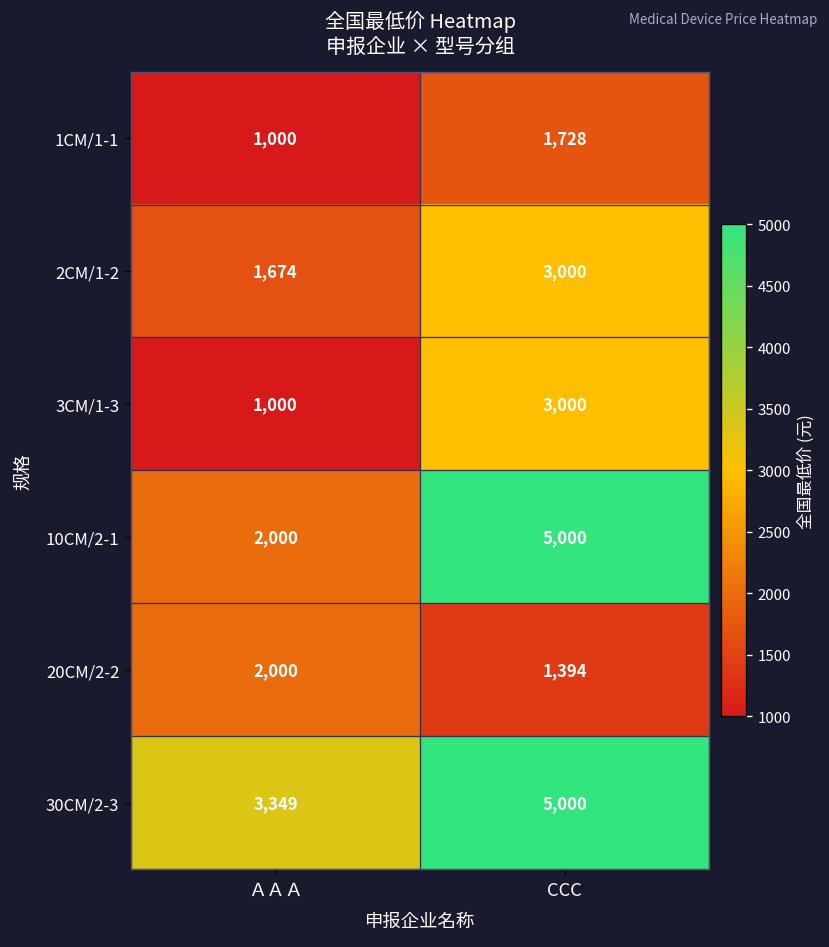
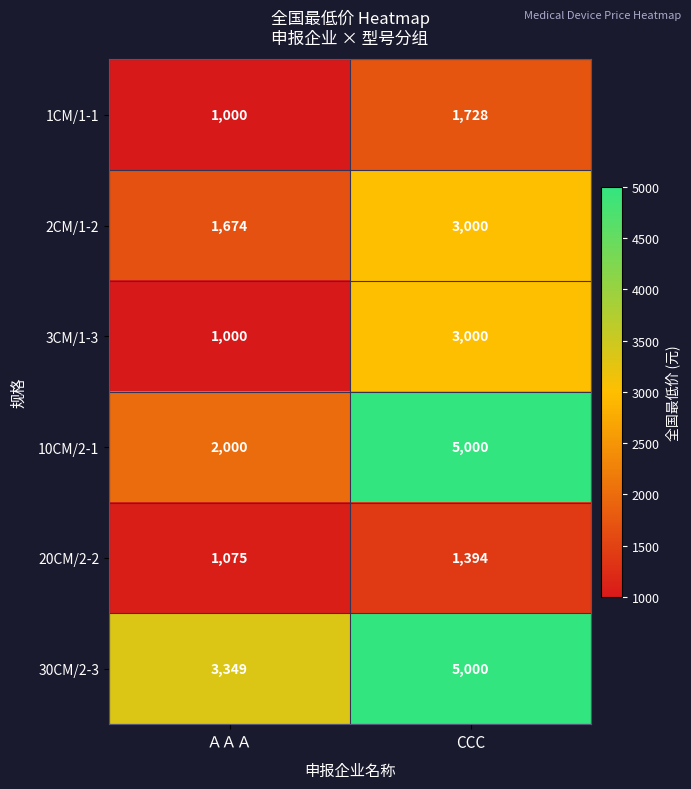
  {
    "1CM/1-1": {
      "ＡＡＡ": "1,000",
      "CCC": "1,728"
    },
    "2CM/1-2": {
      "ＡＡＡ": "1,674",
      "CCC": "3,000"
    },
    "3CM/1-3": {
      "ＡＡＡ": "1,000",
      "CCC": "3,000"
    },
    "10CM/2-1": {
      "ＡＡＡ": "2,000",
      "CCC": "5,000"
    },
    "20CM/2-2": {
-     "ＡＡＡ": "2,000",
+     "ＡＡＡ": "1,075",
      "CCC": "1,394"
    },
    "30CM/2-3": {
      "ＡＡＡ": "3,349",
      "CCC": "5,000"
    }
  }
